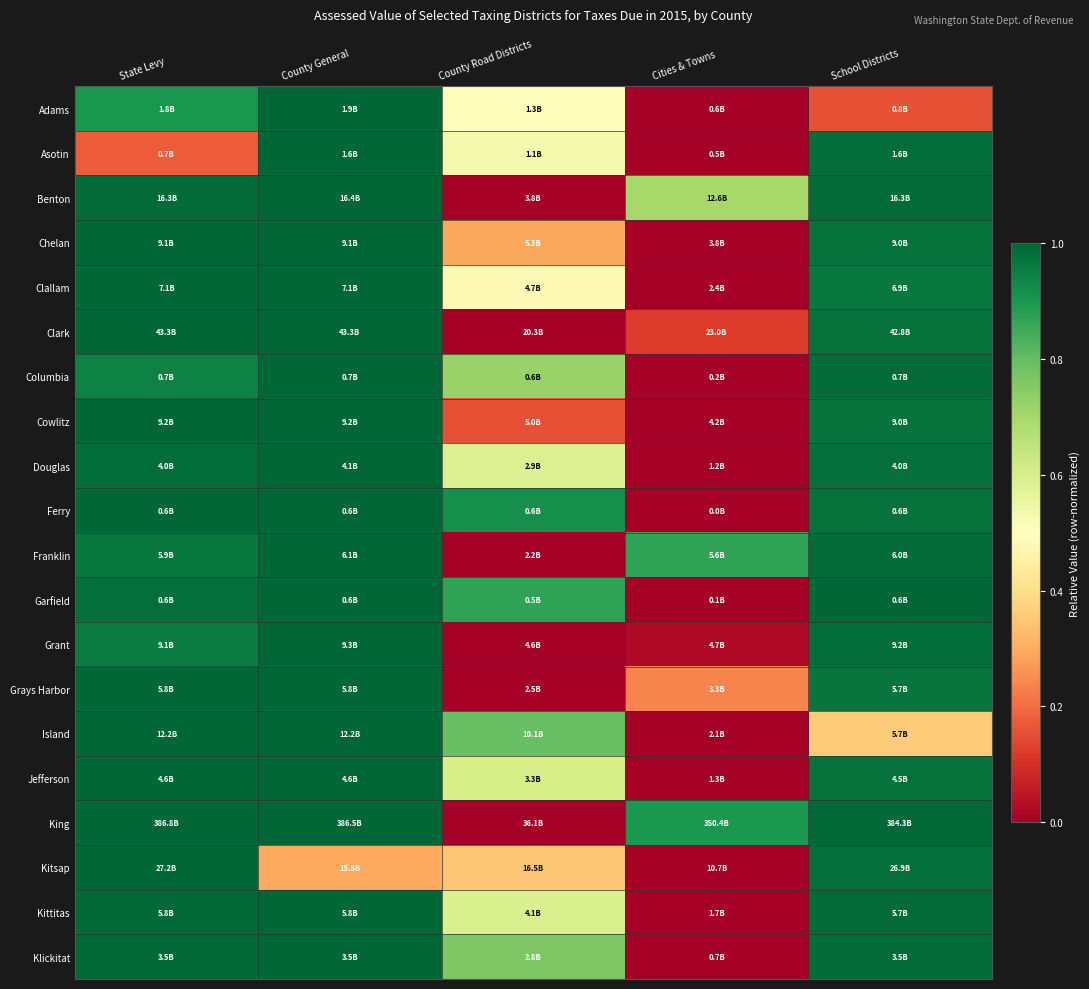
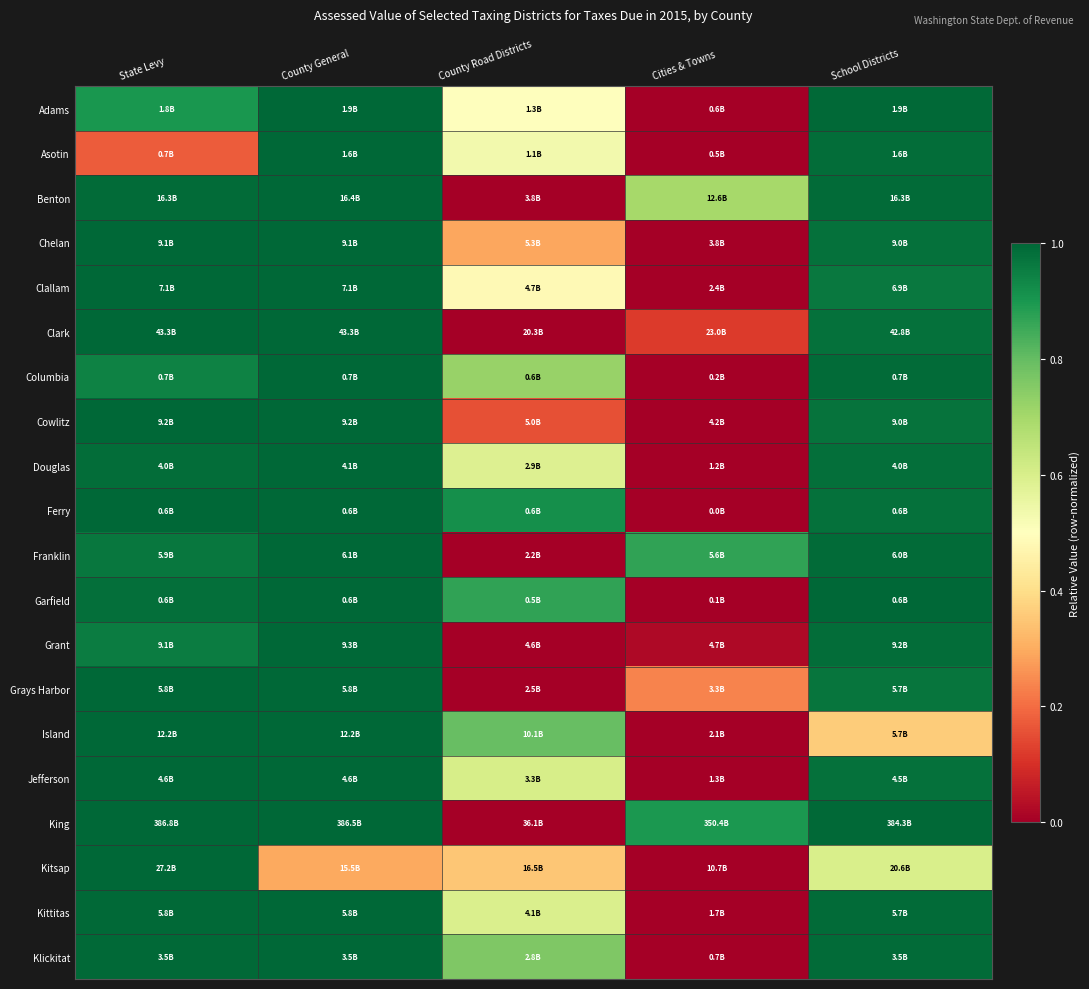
  {
    "Adams": {
      "State Levy": "1.8B",
      "County General": "1.9B",
      "County Road Districts": "1.3B",
      "Cities & Towns": "0.6B",
-     "School Districts": "0.8B"
+     "School Districts": "1.9B"
    },
    "Asotin": {
      "State Levy": "0.7B",
      "County General": "1.6B",
      "County Road Districts": "1.1B",
      "Cities & Towns": "0.5B",
      "School Districts": "1.6B"
    },
    "Benton": {
      "State Levy": "16.3B",
      "County General": "16.4B",
      "County Road Districts": "3.8B",
      "Cities & Towns": "12.6B",
      "School Districts": "16.3B"
    },
    "Chelan": {
      "State Levy": "9.1B",
      "County General": "9.1B",
      "County Road Districts": "5.3B",
      "Cities & Towns": "3.8B",
      "School Districts": "9.0B"
    },
    "Clallam": {
      "State Levy": "7.1B",
      "County General": "7.1B",
      "County Road Districts": "4.7B",
      "Cities & Towns": "2.4B",
      "School Districts": "6.9B"
    },
    "Clark": {
      "State Levy": "43.3B",
      "County General": "43.3B",
      "County Road Districts": "20.3B",
      "Cities & Towns": "23.0B",
      "School Districts": "42.8B"
    },
    "Columbia": {
      "State Levy": "0.7B",
      "County General": "0.7B",
      "County Road Districts": "0.6B",
      "Cities & Towns": "0.2B",
      "School Districts": "0.7B"
    },
    "Cowlitz": {
      "State Levy": "9.2B",
      "County General": "9.2B",
      "County Road Districts": "5.0B",
      "Cities & Towns": "4.2B",
      "School Districts": "9.0B"
    },
    "Douglas": {
      "State Levy": "4.0B",
      "County General": "4.1B",
      "County Road Districts": "2.9B",
      "Cities & Towns": "1.2B",
      "School Districts": "4.0B"
    },
    "Ferry": {
      "State Levy": "0.6B",
      "County General": "0.6B",
      "County Road Districts": "0.6B",
      "Cities & Towns": "0.0B",
      "School Districts": "0.6B"
    },
    "Franklin": {
      "State Levy": "5.9B",
      "County General": "6.1B",
      "County Road Districts": "2.2B",
      "Cities & Towns": "5.6B",
      "School Districts": "6.0B"
    },
    "Garfield": {
      "State Levy": "0.6B",
      "County General": "0.6B",
      "County Road Districts": "0.5B",
      "Cities & Towns": "0.1B",
      "School Districts": "0.6B"
    },
    "Grant": {
      "State Levy": "9.1B",
      "County General": "9.3B",
      "County Road Districts": "4.6B",
      "Cities & Towns": "4.7B",
      "School Districts": "9.2B"
    },
    "Grays Harbor": {
      "State Levy": "5.8B",
      "County General": "5.8B",
      "County Road Districts": "2.5B",
      "Cities & Towns": "3.3B",
      "School Districts": "5.7B"
    },
    "Island": {
      "State Levy": "12.2B",
      "County General": "12.2B",
      "County Road Districts": "10.1B",
      "Cities & Towns": "2.1B",
      "School Districts": "5.7B"
    },
    "Jefferson": {
      "State Levy": "4.6B",
      "County General": "4.6B",
      "County Road Districts": "3.3B",
      "Cities & Towns": "1.3B",
      "School Districts": "4.5B"
    },
    "King": {
      "State Levy": "386.8B",
      "County General": "386.5B",
      "County Road Districts": "36.1B",
      "Cities & Towns": "350.4B",
      "School Districts": "384.3B"
    },
    "Kitsap": {
      "State Levy": "27.2B",
      "County General": "15.5B",
      "County Road Districts": "16.5B",
      "Cities & Towns": "10.7B",
-     "School Districts": "26.9B"
+     "School Districts": "20.6B"
    },
    "Kittitas": {
      "State Levy": "5.8B",
      "County General": "5.8B",
      "County Road Districts": "4.1B",
      "Cities & Towns": "1.7B",
      "School Districts": "5.7B"
    },
    "Klickitat": {
      "State Levy": "3.5B",
      "County General": "3.5B",
      "County Road Districts": "2.8B",
      "Cities & Towns": "0.7B",
      "School Districts": "3.5B"
    }
  }
